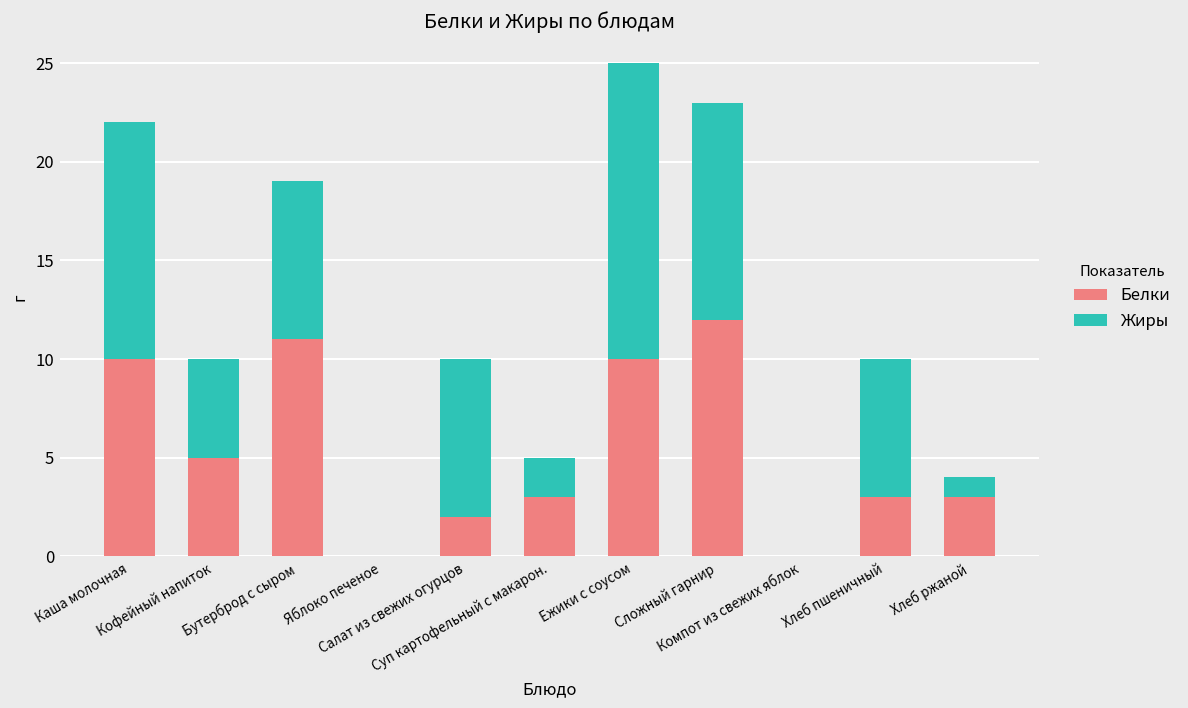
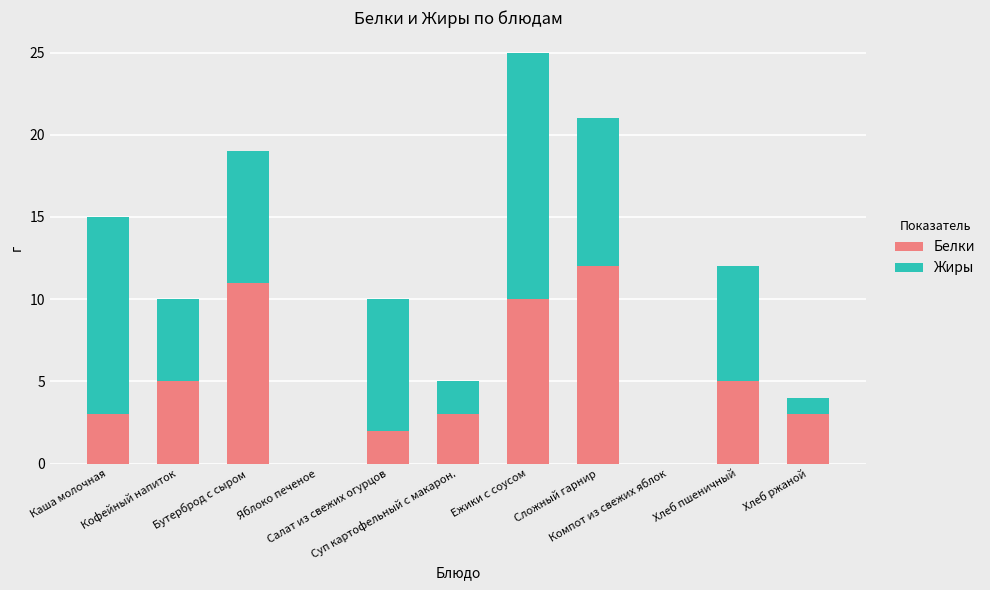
  {
    "Белки": {
-     "Каша молочная": 10,
+     "Каша молочная": 3,
      "Кофейный напиток": 5,
      "Бутерброд с сыром": 11,
      "Яблоко печеное": 0,
      "Салат из свежих огурцов": 2,
      "Суп картофельный с макарон.": 3,
      "Ежики с соусом": 10,
      "Сложный гарнир": 12,
      "Компот из свежих яблок": 0,
-     "Хлеб пшеничный": 3,
+     "Хлеб пшеничный": 5,
      "Хлеб ржаной": 3
    },
    "Жиры": {
      "Каша молочная": 12,
      "Кофейный напиток": 5,
      "Бутерброд с сыром": 8,
      "Яблоко печеное": 0,
      "Салат из свежих огурцов": 8,
      "Суп картофельный с макарон.": 2,
      "Ежики с соусом": 15,
-     "Сложный гарнир": 11,
+     "Сложный гарнир": 9,
      "Компот из свежих яблок": 0,
      "Хлеб пшеничный": 7,
      "Хлеб ржаной": 1
    }
  }
